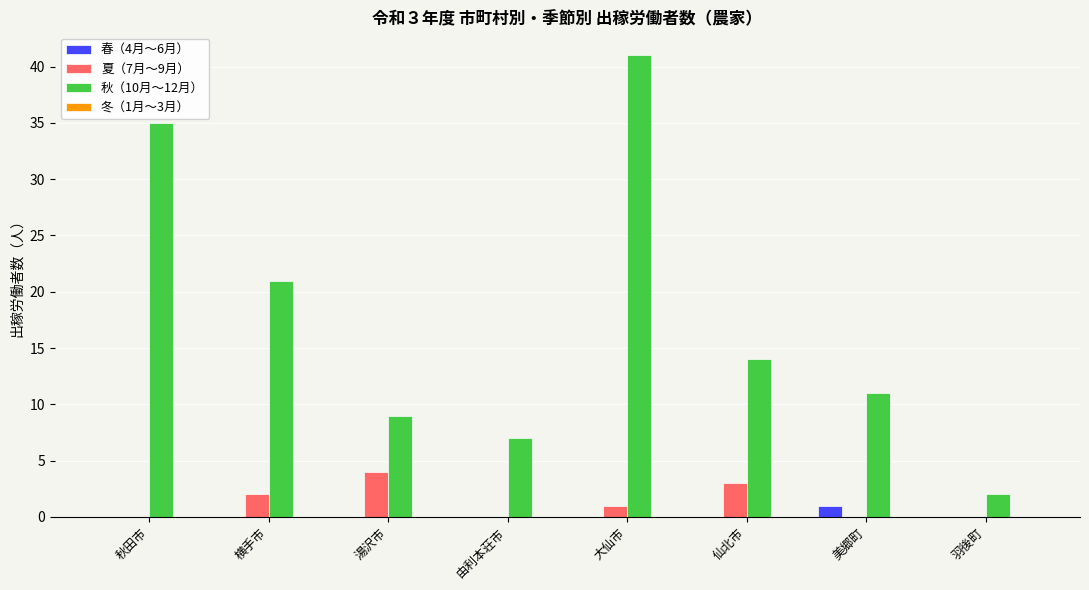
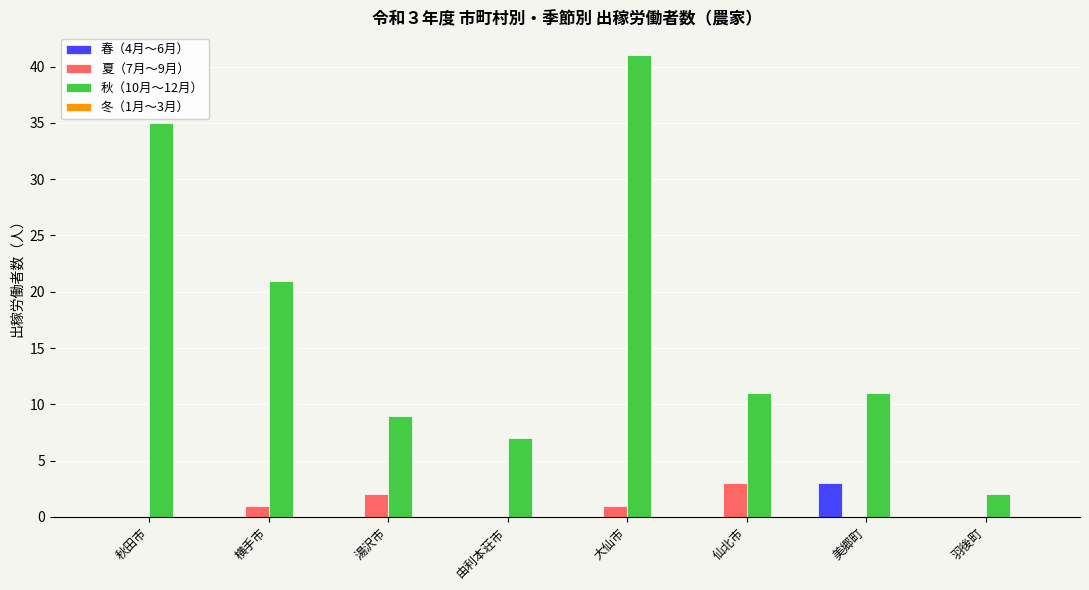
  {
    "春（4月～6月）": {
      "秋田市": 0,
      "横手市": 0,
      "湯沢市": 0,
      "由利本荘市": 0,
      "大仙市": 0,
      "仙北市": 0,
-     "美郷町": 1,
+     "美郷町": 3,
      "羽後町": 0
    },
    "夏（7月～9月）": {
      "秋田市": 0,
-     "横手市": 2,
-     "湯沢市": 4,
+     "横手市": 1,
+     "湯沢市": 2,
      "由利本荘市": 0,
      "大仙市": 1,
      "仙北市": 3,
      "美郷町": 0,
      "羽後町": 0
    },
    "秋（10月～12月）": {
      "秋田市": 35,
      "横手市": 21,
      "湯沢市": 9,
      "由利本荘市": 7,
      "大仙市": 41,
-     "仙北市": 14,
+     "仙北市": 11,
      "美郷町": 11,
      "羽後町": 2
    },
    "冬（1月～3月）": {
      "秋田市": 0,
      "横手市": 0,
      "湯沢市": 0,
      "由利本荘市": 0,
      "大仙市": 0,
      "仙北市": 0,
      "美郷町": 0,
      "羽後町": 0
    }
  }
